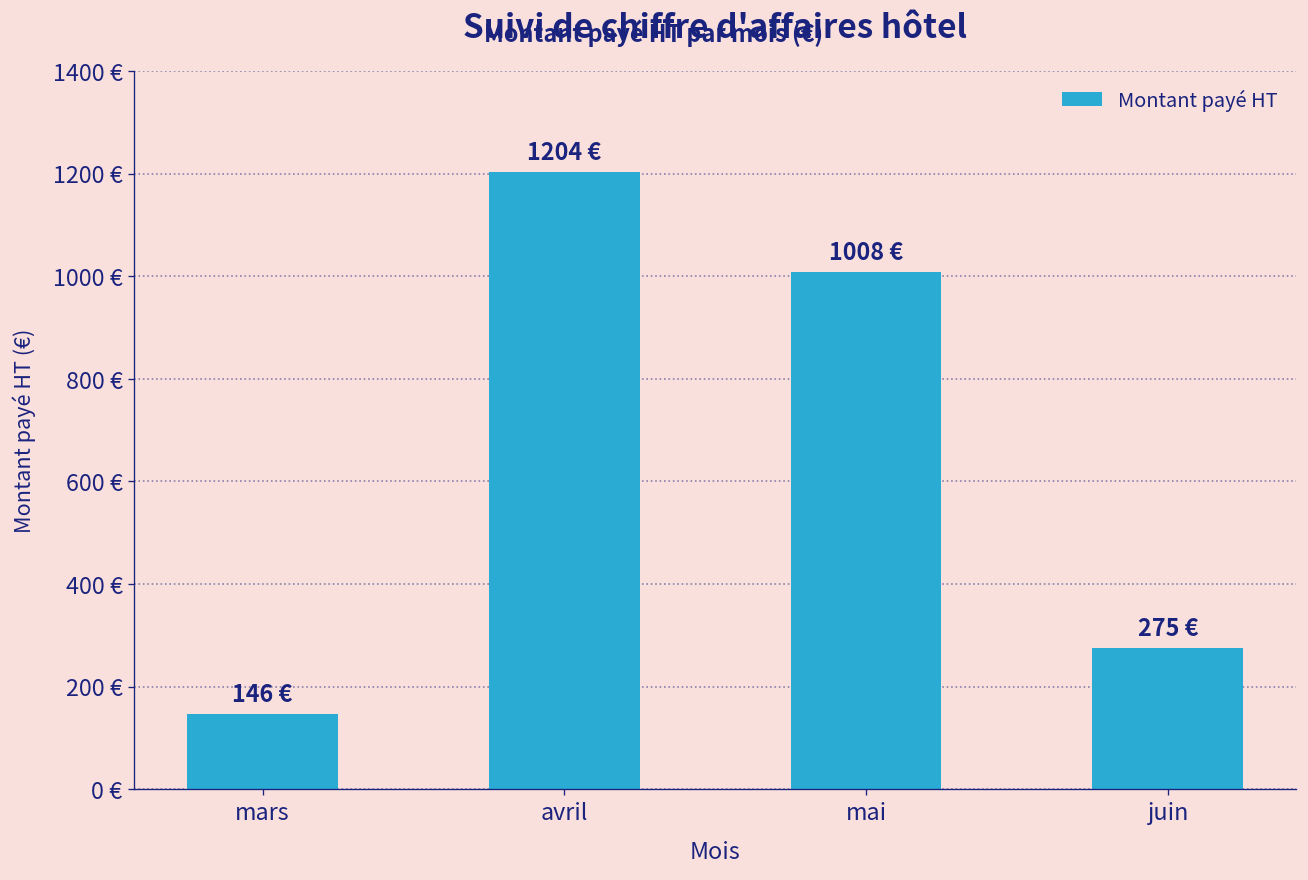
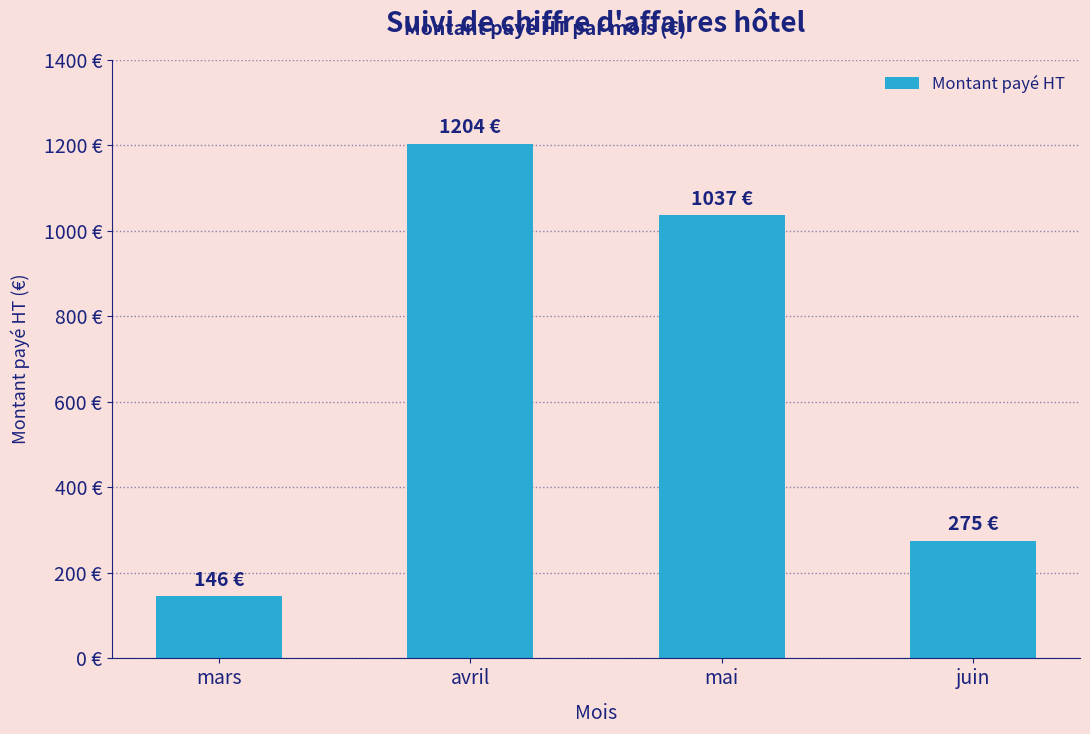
  {
    "mars": 146,
    "avril": 1204,
-   "mai": 1008,
+   "mai": 1037,
    "juin": 275
  }
